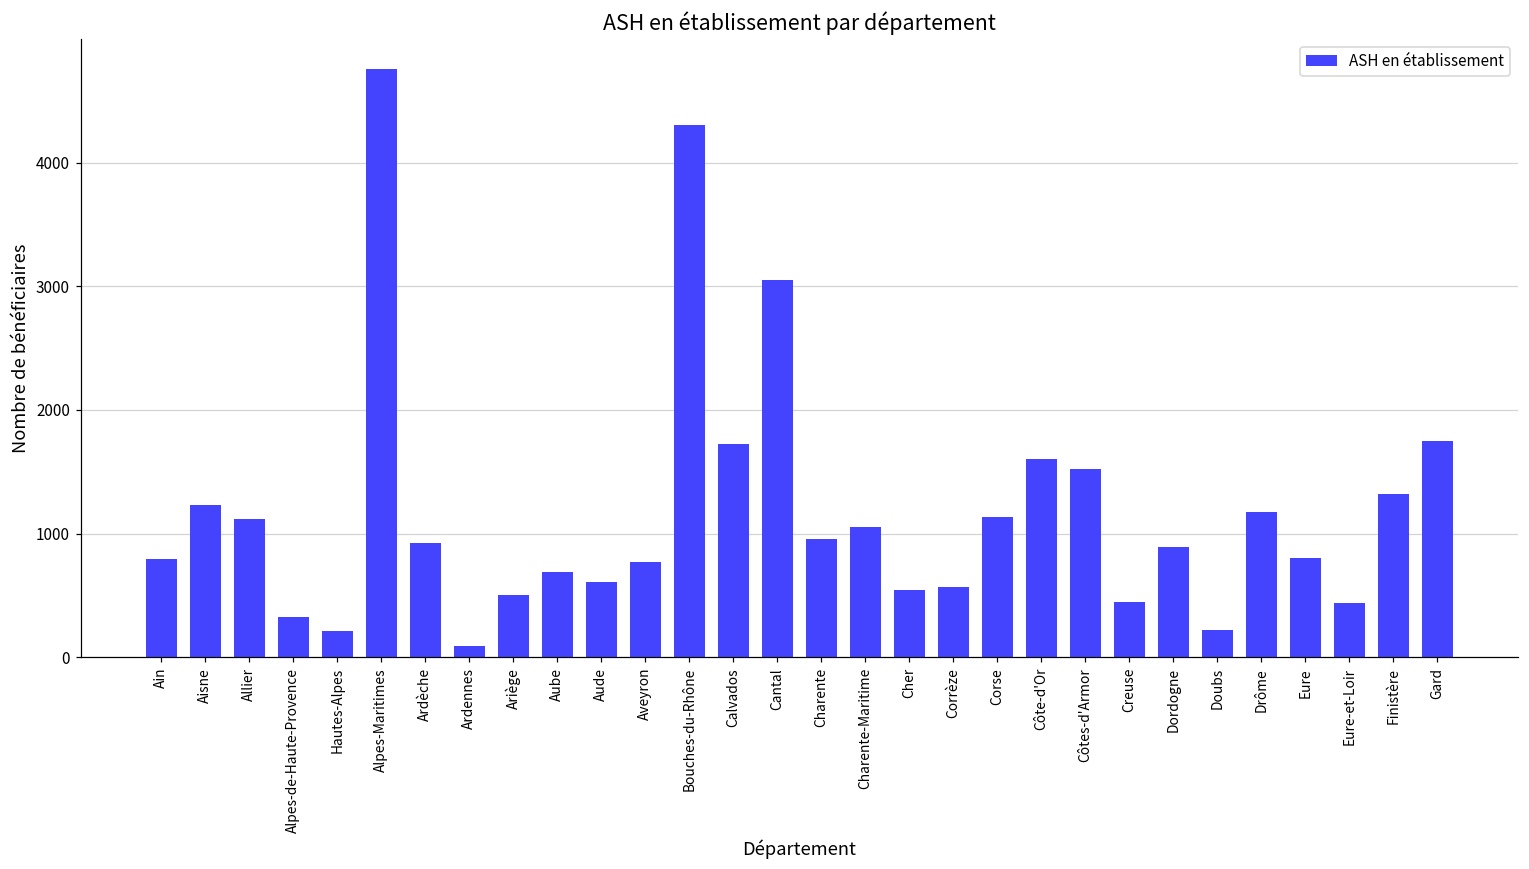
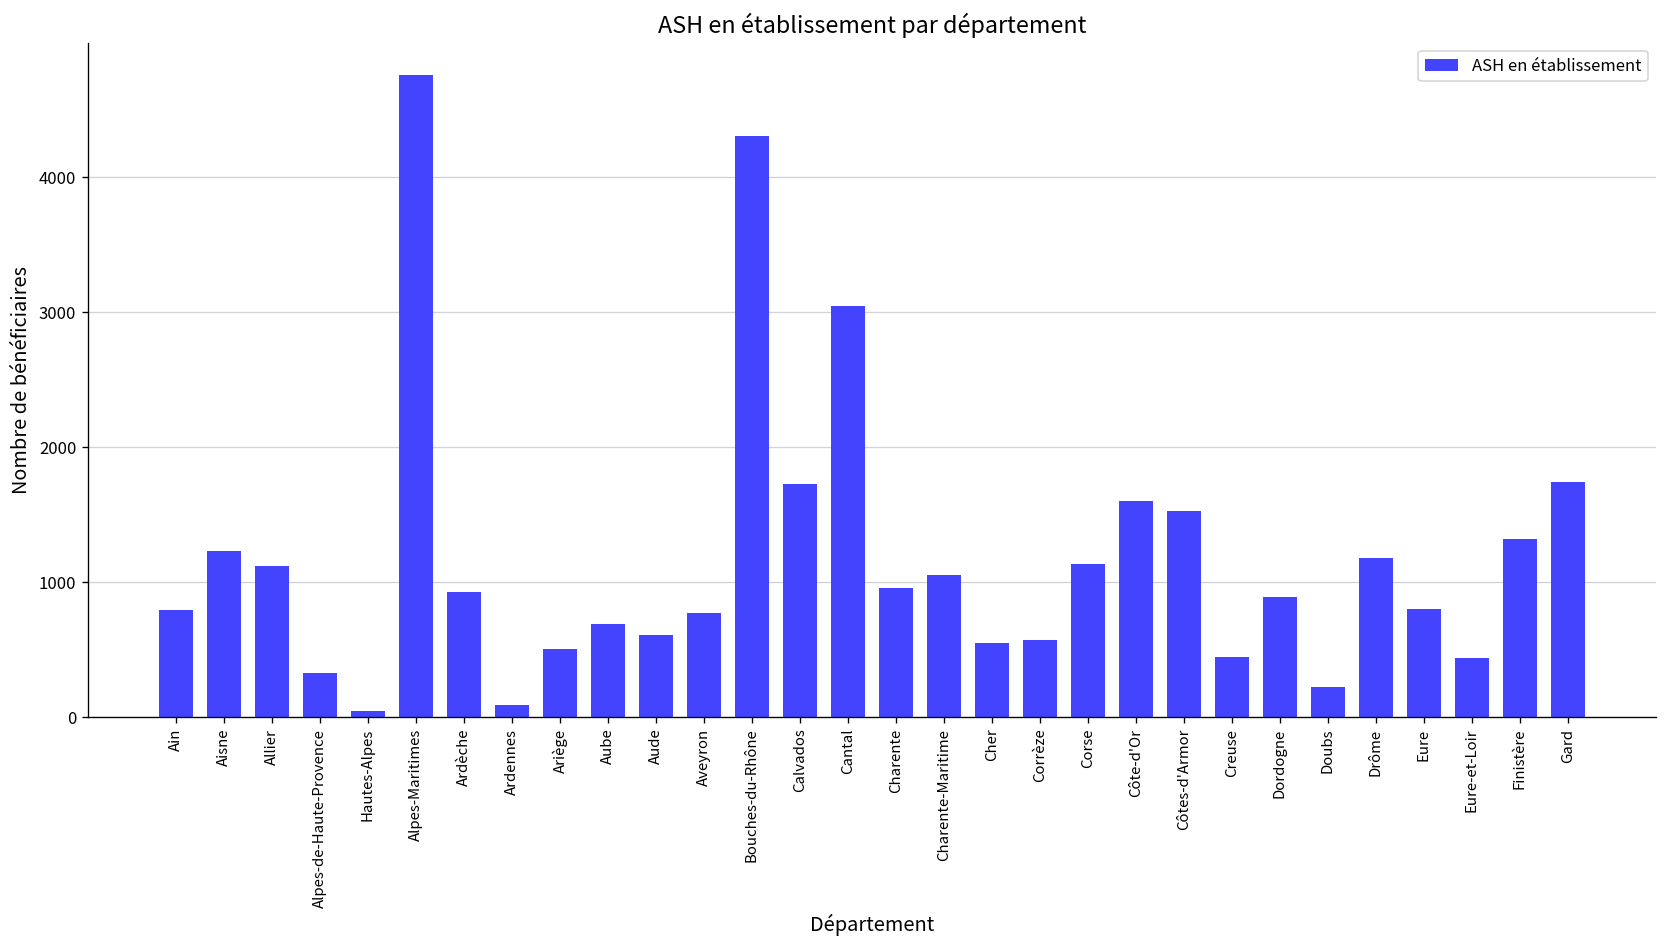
  {
    "Ain": 790,
    "Aisne": 1230,
    "Allier": 1120,
    "Alpes-de-Haute-Provence": 330,
-   "Hautes-Alpes": 220,
+   "Hautes-Alpes": 40,
    "Alpes-Maritimes": 4760,
    "Ardèche": 920,
    "Ardennes": 90,
    "Ariège": 510,
    "Aube": 690,
    "Aude": 610,
    "Aveyron": 770,
    "Bouches-du-Rhône": 4310,
    "Calvados": 1720,
    "Cantal": 3050,
    "Charente": 960,
    "Charente-Maritime": 1050,
    "Cher": 550,
    "Corrèze": 570,
    "Corse": 1130,
    "Côte-d'Or": 1600,
    "Côtes-d'Armor": 1530,
    "Creuse": 450,
    "Dordogne": 890,
    "Doubs": 220,
    "Drôme": 1180,
    "Eure": 800,
    "Eure-et-Loir": 440,
    "Finistère": 1320,
    "Gard": 1750
  }
